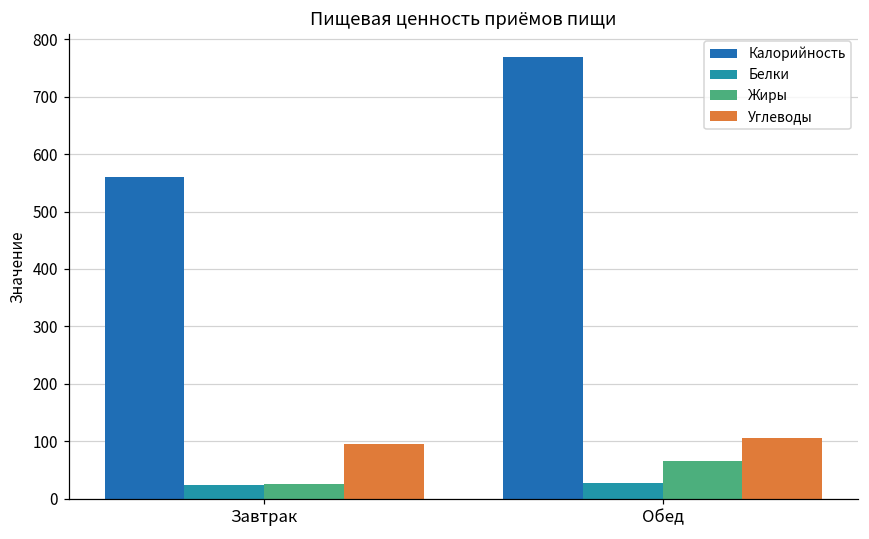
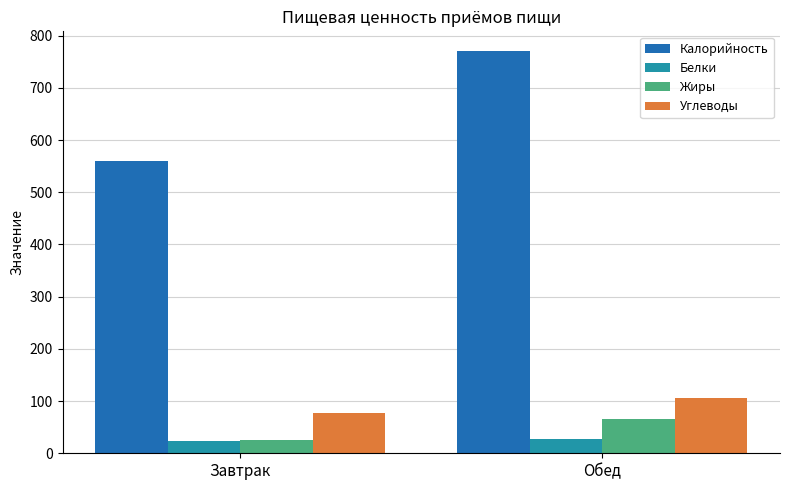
  {
    "Жиры": {
      "Завтрак": 30,
      "Обед": 60
    },
    "Углеводы": {
-     "Завтрак": 100,
+     "Завтрак": 80,
      "Обед": 110
    }
  }
